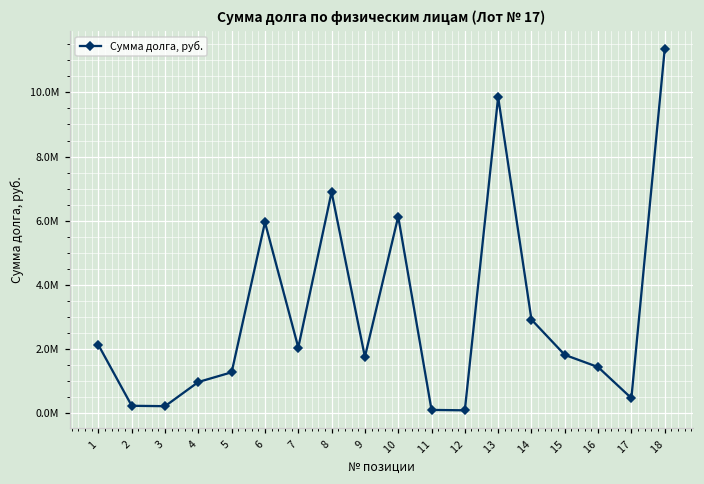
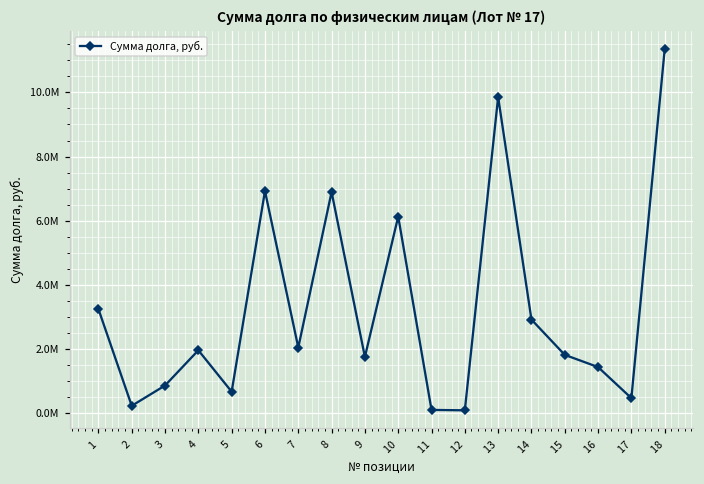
  {
-   "1": 2100000,
+   "1": 3200000,
    "2": 200000,
-   "3": 200000,
-   "4": 1000000,
-   "5": 1300000,
-   "6": 6000000,
+   "3": 900000,
+   "4": 2000000,
+   "5": 700000,
+   "6": 6900000,
    "7": 2000000,
    "8": 6900000,
    "9": 1800000,
    "10": 6100000,
    "11": 100000,
    "12": 100000,
    "13": 9900000,
    "14": 2900000,
    "15": 1800000,
    "16": 1400000,
    "17": 500000,
    "18": 11300000
  }
